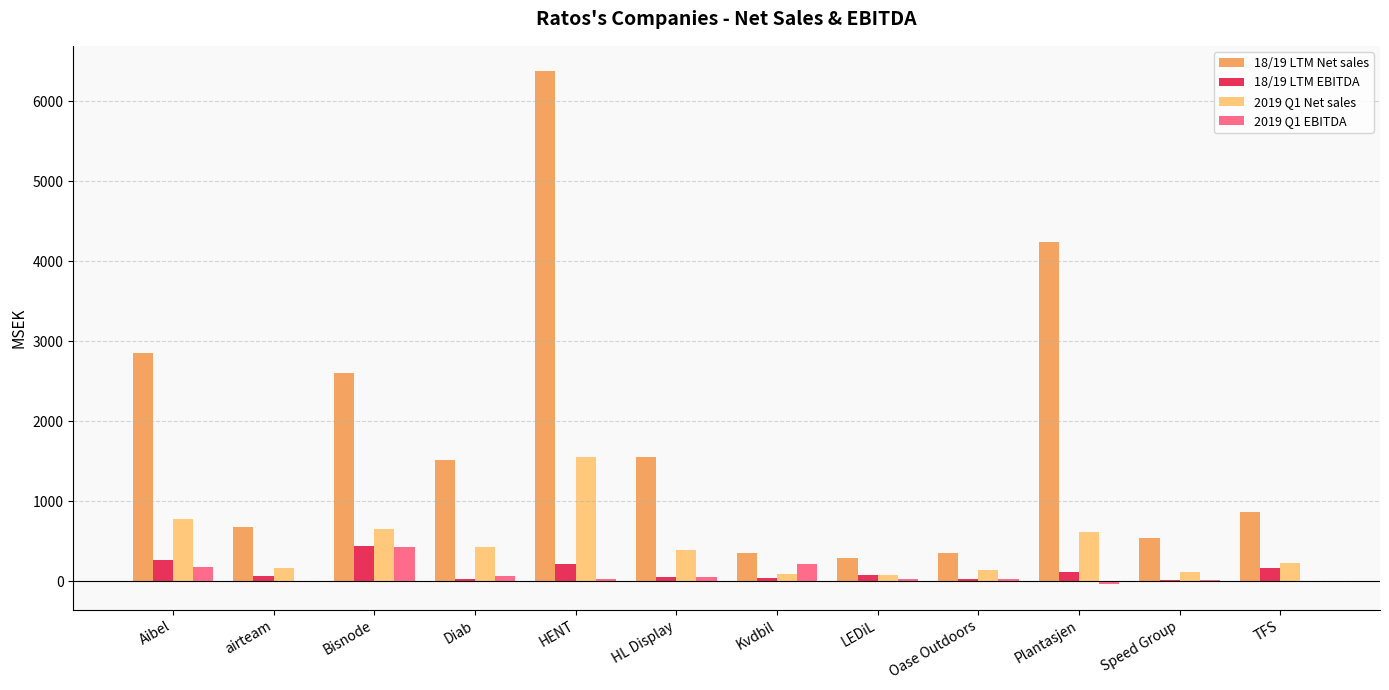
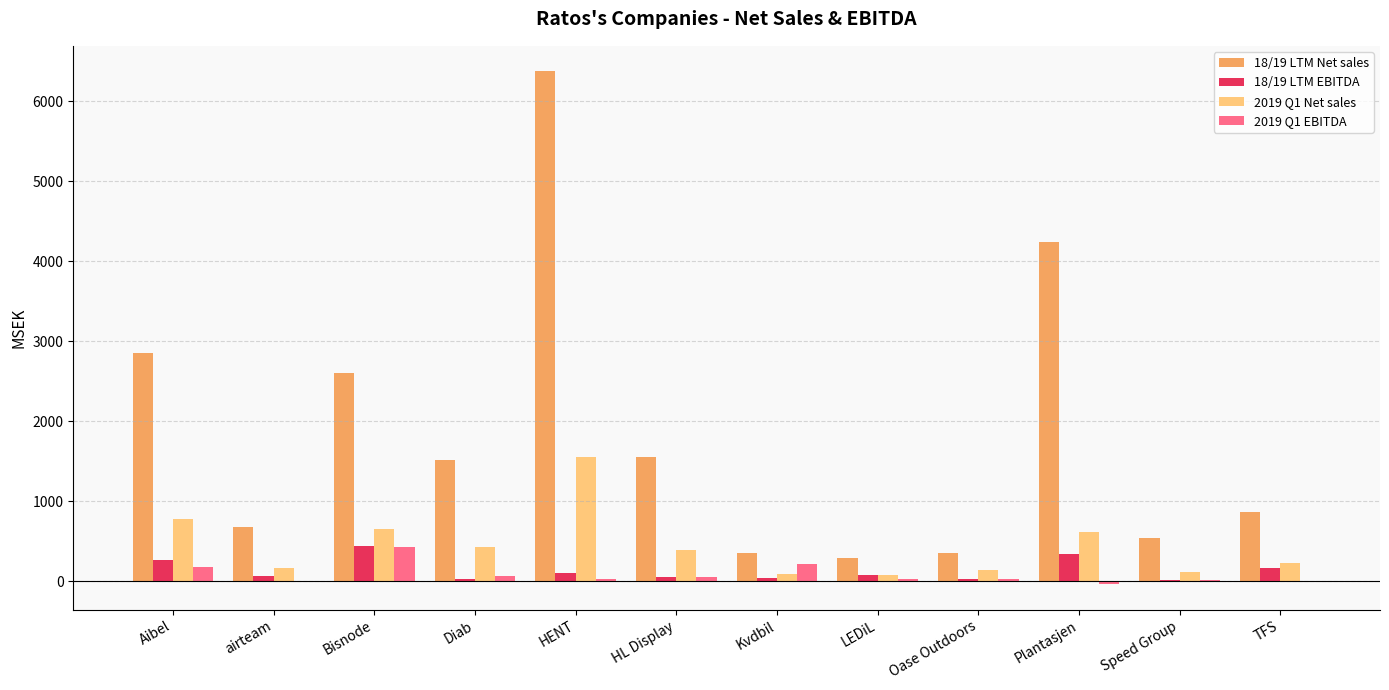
  {
    "18/19 LTM EBITDA": {
      "Aibel": 300,
      "airteam": 100,
      "Bisnode": 400,
-     "HENT": 200,
+     "HENT": 100,
      "HL Display": 0,
      "Kvdbil": 0,
      "LEDiL": 100,
      "Oase Outdoors": 0,
-     "Plantasjen": 100,
+     "Plantasjen": 300,
      "TFS": 200
    },
    "2019 Q1 EBITDA": {
      "Aibel": 200,
      "Bisnode": 400,
      "Diab": 100,
      "HL Display": 0,
      "Kvdbil": 200,
      "Plantasjen": 0
    }
  }
